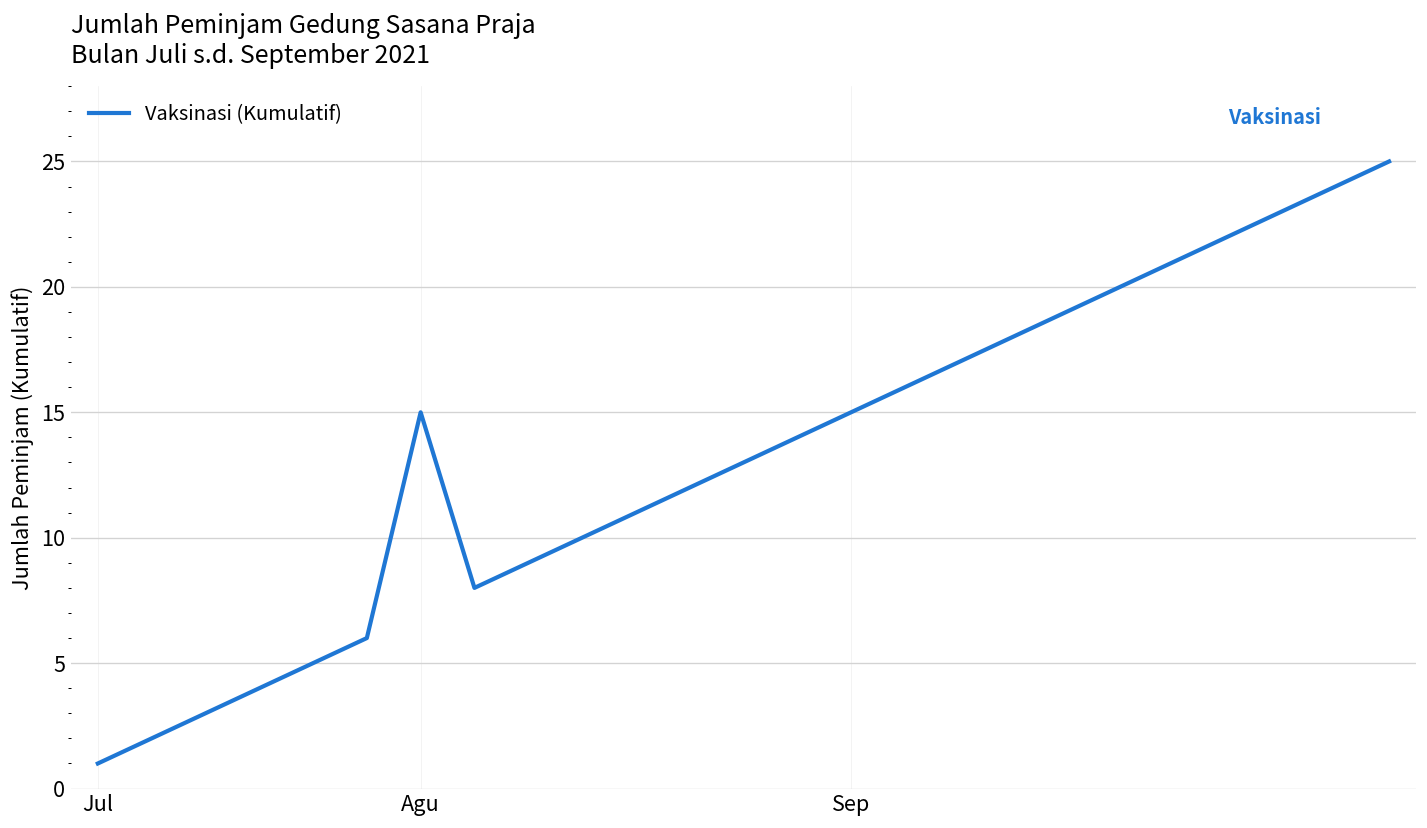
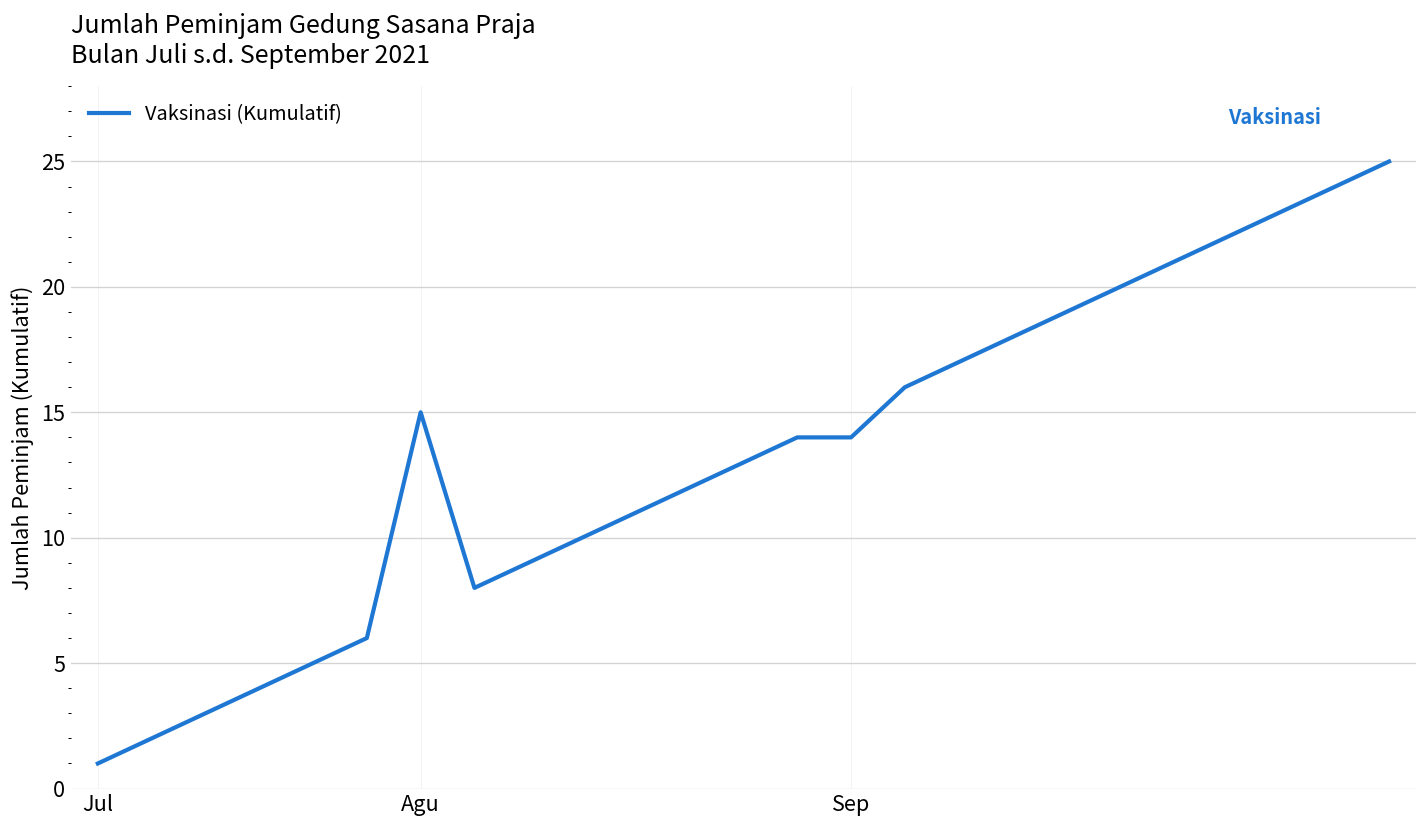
  {
    "Jul": 1,
    "Agu": 15,
-   "Sep": 15
+   "Sep": 14
  }
